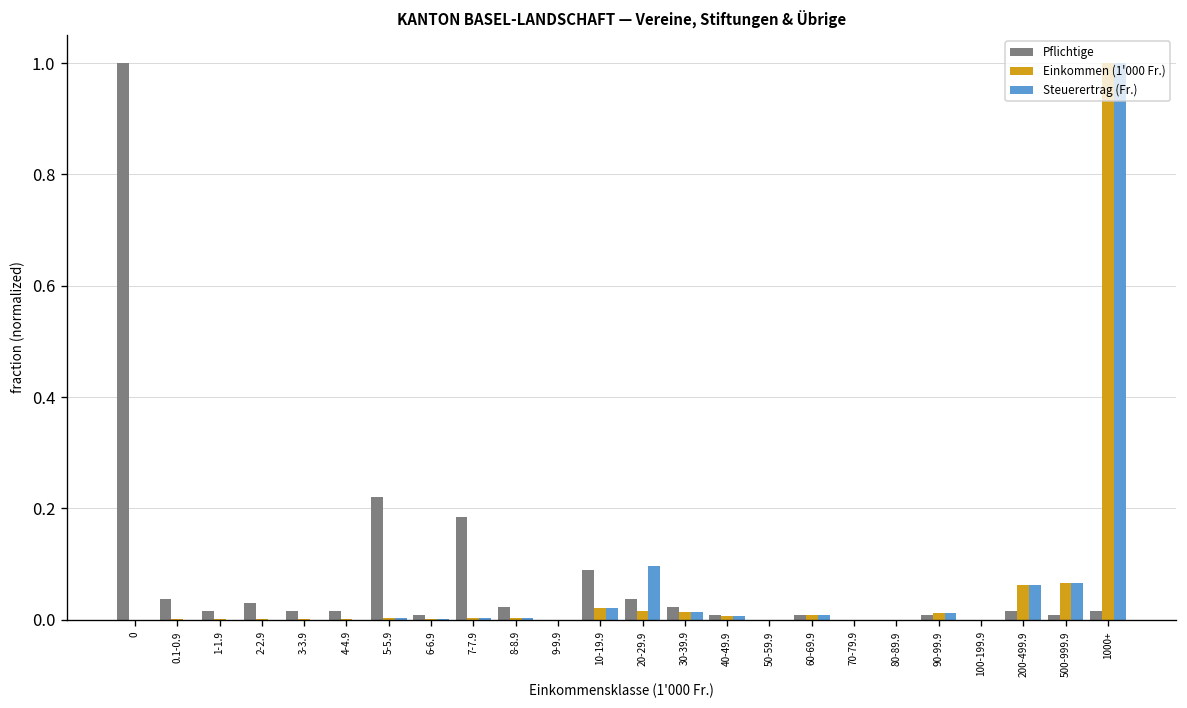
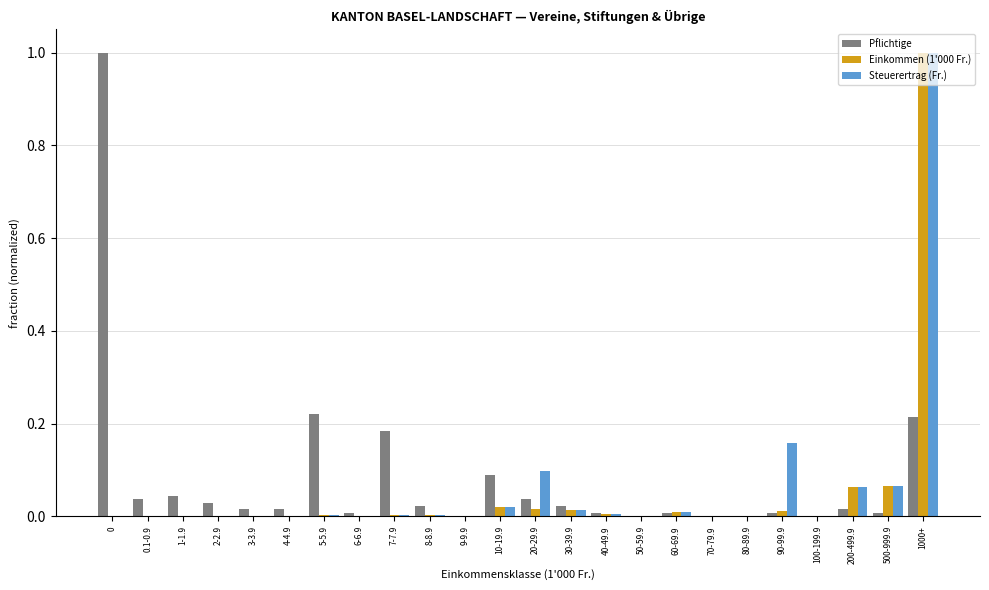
  {
    "Pflichtige": {
      "0": 1.00,
      "0.1-0.9": 0.04,
-     "1-1.9": 0.01,
+     "1-1.9": 0.04,
      "2-2.9": 0.03,
      "3-3.9": 0.01,
      "4-4.9": 0.01,
      "5-5.9": 0.22,
      "6-6.9": 0.01,
      "7-7.9": 0.18,
      "8-8.9": 0.02,
      "9-9.9": 0.00,
      "10-19.9": 0.09,
      "20-29.9": 0.04,
      "30-39.9": 0.02,
      "40-49.9": 0.01,
      "50-59.9": 0.00,
      "60-69.9": 0.01,
      "70-79.9": 0.00,
      "80-89.9": 0.00,
      "90-99.9": 0.01,
      "100-199.9": 0.00,
      "200-499.9": 0.01,
      "500-999.9": 0.01,
-     "1000+": 0.01
+     "1000+": 0.21
    },
    "Einkommen (1'000 Fr.)": {
      "0": 0.00,
      "9-9.9": 0.00,
      "10-19.9": 0.02,
      "20-29.9": 0.02,
      "30-39.9": 0.01,
      "40-49.9": 0.01,
      "50-59.9": 0.00,
      "60-69.9": 0.01,
      "70-79.9": 0.00,
      "80-89.9": 0.00,
      "90-99.9": 0.01,
      "100-199.9": 0.00,
      "200-499.9": 0.06,
      "500-999.9": 0.07
    },
    "Steuerertrag (Fr.)": {
      "0": 0.00,
      "0.1-0.9": 0.00,
      "1-1.9": 0.00,
      "2-2.9": 0.00,
      "3-3.9": 0.00,
      "4-4.9": 0.00,
      "9-9.9": 0.00,
      "10-19.9": 0.02,
      "20-29.9": 0.10,
      "30-39.9": 0.01,
      "40-49.9": 0.01,
      "50-59.9": 0.00,
      "60-69.9": 0.01,
      "70-79.9": 0.00,
      "80-89.9": 0.00,
-     "90-99.9": 0.01,
+     "90-99.9": 0.16,
      "100-199.9": 0.00,
      "200-499.9": 0.06,
      "500-999.9": 0.07
    }
  }
